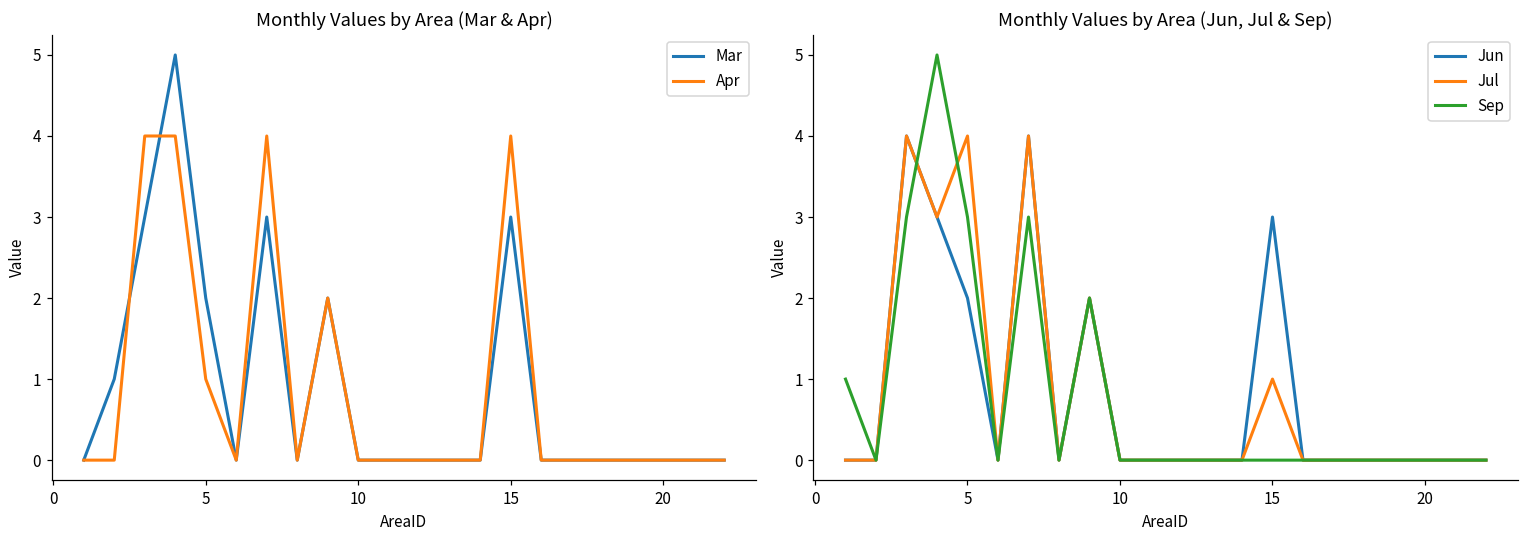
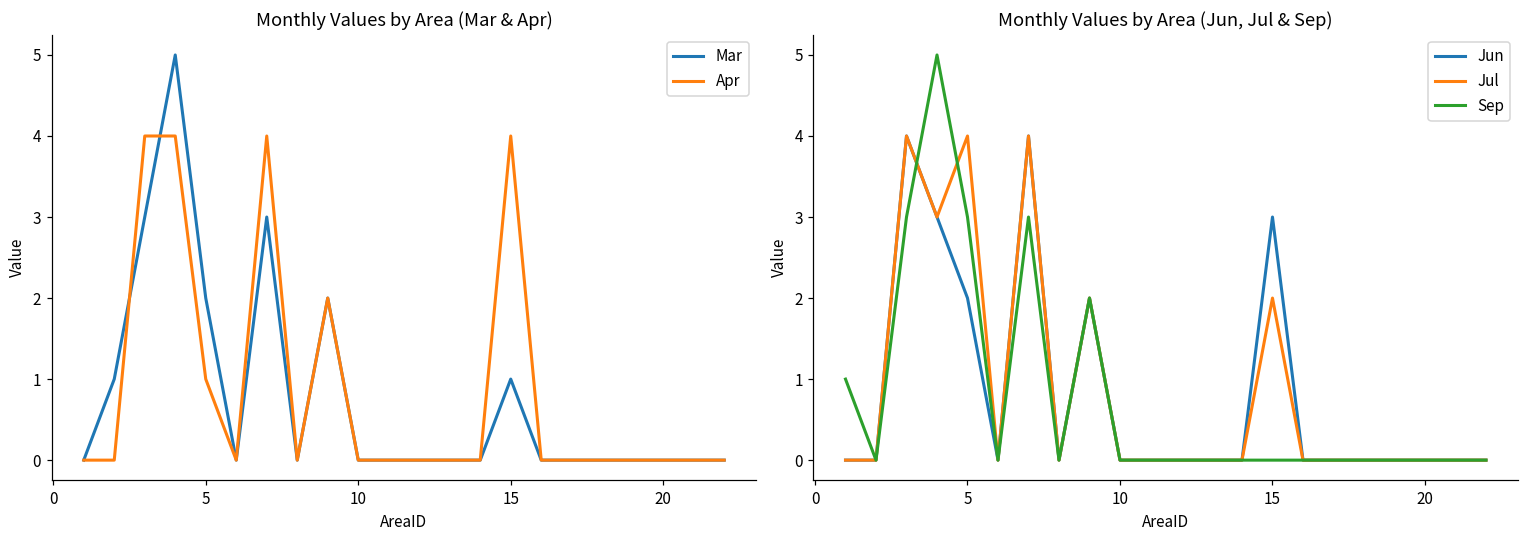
  {
    "Monthly Values by Area (Mar & Apr)": {
      "Mar": {
        "5": 2,
-       "15": 3
+       "15": 1
      },
      "Apr": {
        "5": 1,
        "15": 4
      }
    },
    "Monthly Values by Area (Jun, Jul & Sep)": {
      "Jun": {
        "5": 2,
        "15": 3
      },
      "Jul": {
        "5": 4,
-       "15": 1
+       "15": 2
      },
      "Sep": {
        "5": 3,
        "15": 0
      }
    }
  }
